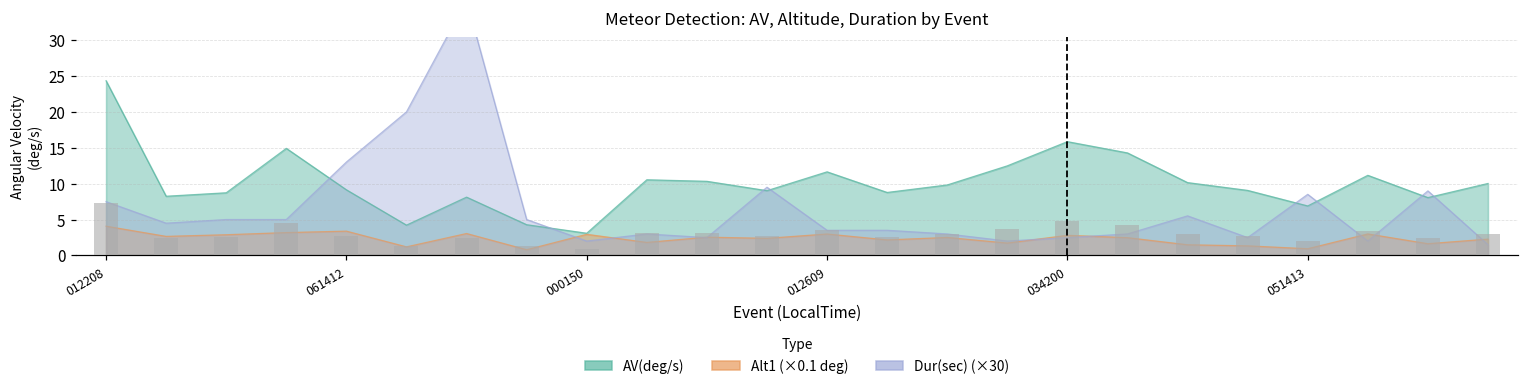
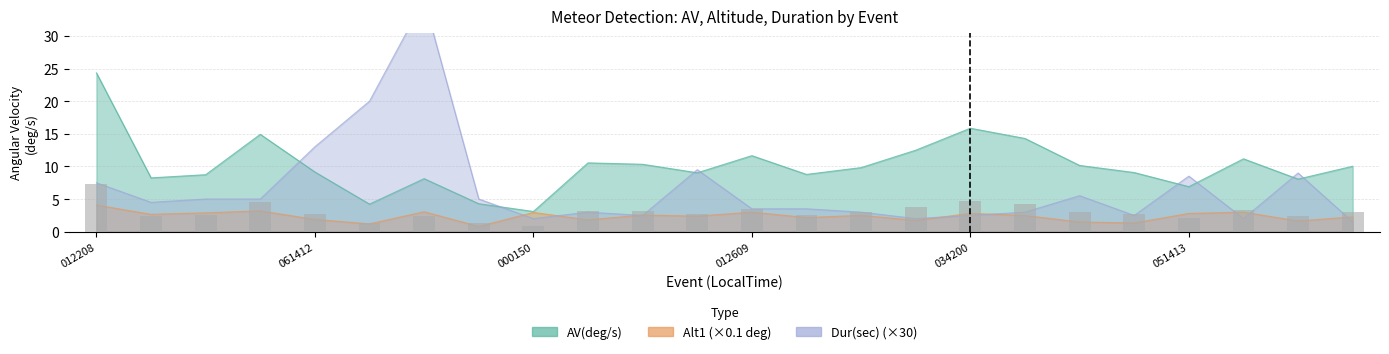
  {
    "Alt1 (×0.1 deg)": {
      "012208": 4,
-     "061412": 3,
+     "061412": 2,
      "012609": 3,
-     "051413": 1
+     "051413": 3
    }
  }
